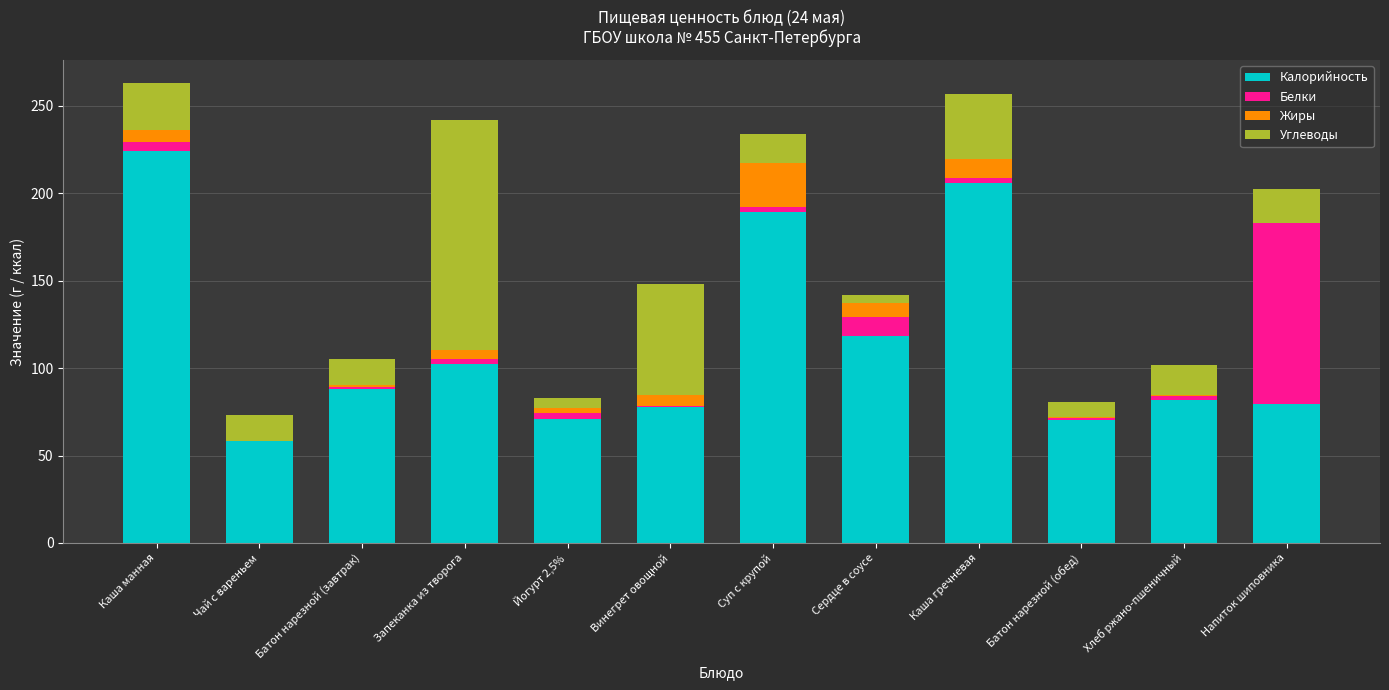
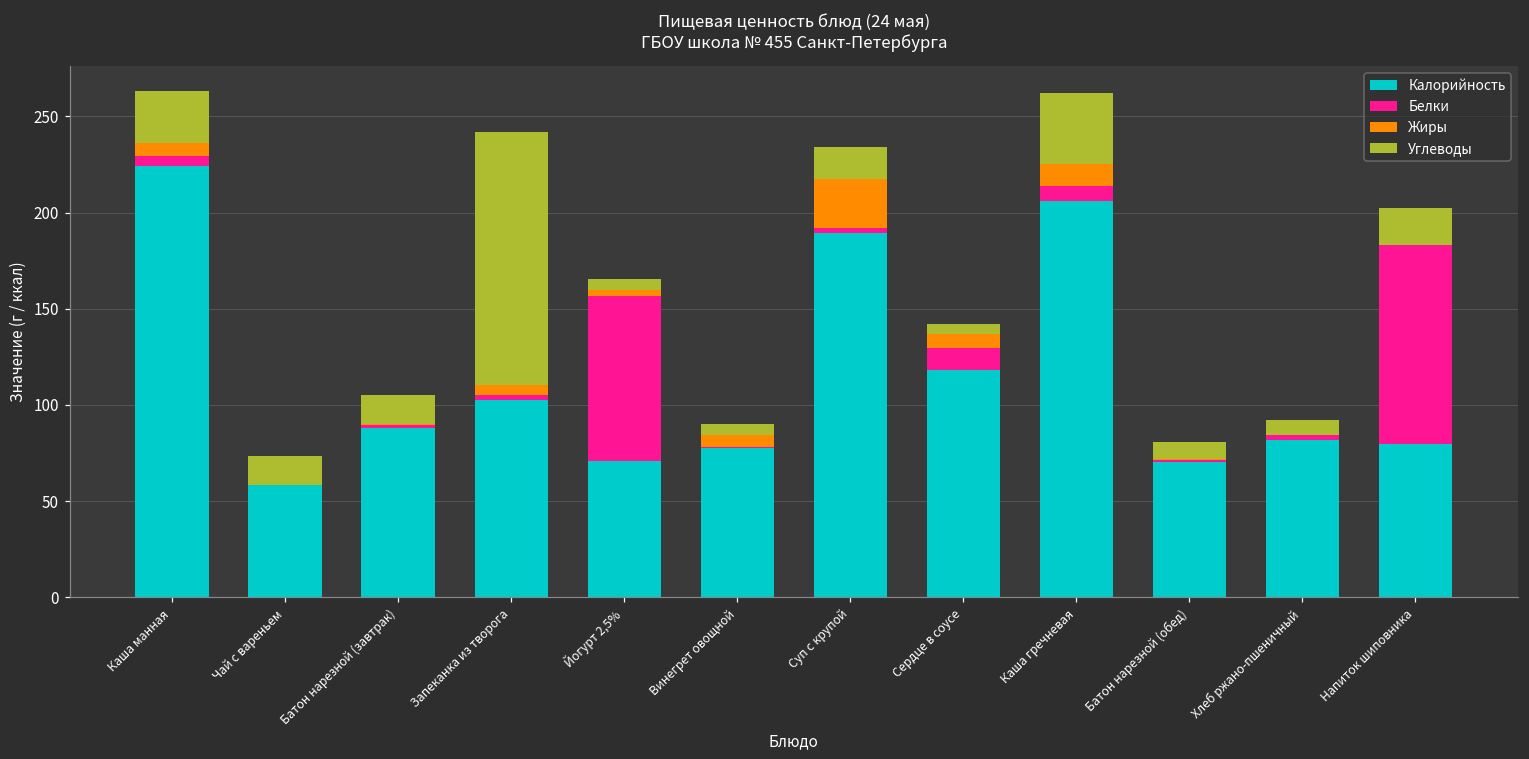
  {
    "Калорийность": {
      "Каша манная": 224,
      "Чай с вареньем": 58,
      "Батон нарезной (завтрак)": 88,
      "Запеканка из творога": 103,
      "Йогурт 2,5%": 71,
      "Винегрет овощной": 78,
      "Суп с крупой": 189,
      "Сердце в соусе": 118,
      "Каша гречневая": 206,
      "Батон нарезной (обед)": 70,
      "Хлеб ржано-пшеничный": 82,
      "Напиток шиповника": 79
    },
    "Белки": {
      "Каша манная": 5,
      "Батон нарезной (завтрак)": 2,
      "Запеканка из творога": 3,
-     "Йогурт 2,5%": 4,
+     "Йогурт 2,5%": 86,
      "Суп с крупой": 3,
      "Сердце в соусе": 11,
-     "Каша гречневая": 3,
+     "Каша гречневая": 8,
      "Хлеб ржано-пшеничный": 3,
      "Напиток шиповника": 104
    },
    "Жиры": {
      "Каша манная": 7,
      "Чай с вареньем": 0,
      "Запеканка из творога": 5,
      "Йогурт 2,5%": 3,
      "Винегрет овощной": 6,
      "Суп с крупой": 25,
      "Сердце в соусе": 7,
      "Каша гречневая": 11
    },
    "Углеводы": {
      "Каша манная": 27,
      "Чай с вареньем": 15,
      "Батон нарезной (завтрак)": 15,
      "Запеканка из творога": 131,
      "Йогурт 2,5%": 6,
-     "Винегрет овощной": 64,
+     "Винегрет овощной": 6,
      "Суп с крупой": 17,
      "Сердце в соусе": 5,
      "Каша гречневая": 37,
      "Батон нарезной (обед)": 9,
-     "Хлеб ржано-пшеничный": 17,
+     "Хлеб ржано-пшеничный": 8,
      "Напиток шиповника": 19
    }
  }
